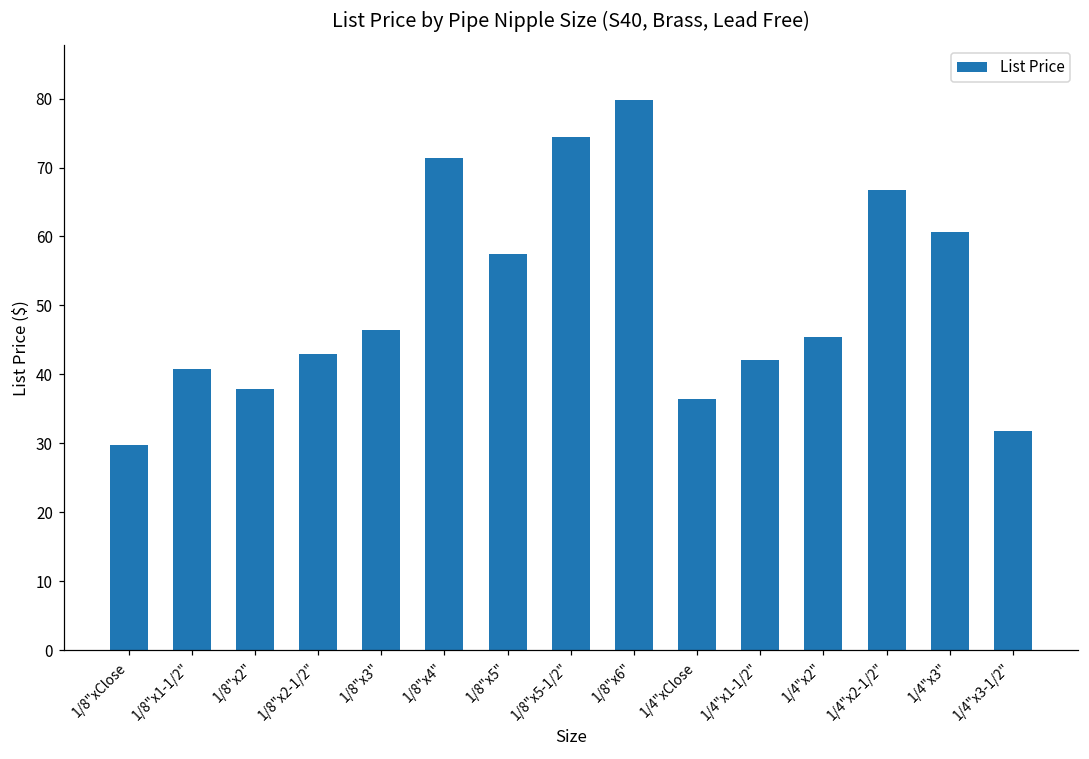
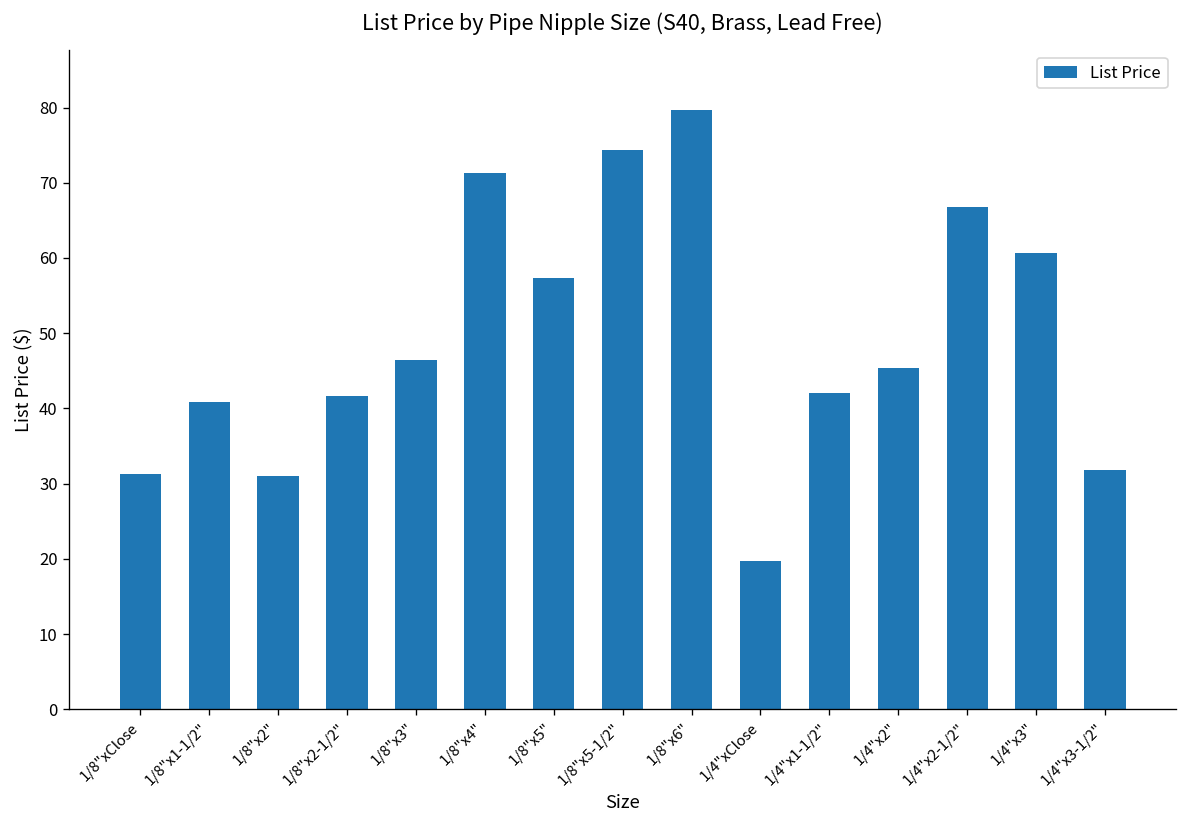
  {
-   "1/8\"xClose": 30,
+   "1/8\"xClose": 31,
    "1/8\"x1-1/2\"": 41,
-   "1/8\"x2\"": 38,
-   "1/8\"x2-1/2\"": 43,
+   "1/8\"x2\"": 31,
+   "1/8\"x2-1/2\"": 42,
    "1/8\"x3\"": 46,
    "1/8\"x4\"": 71,
    "1/8\"x5\"": 57,
    "1/8\"x5-1/2\"": 74,
    "1/8\"x6\"": 80,
-   "1/4\"xClose": 36,
+   "1/4\"xClose": 20,
    "1/4\"x1-1/2\"": 42,
    "1/4\"x2\"": 45,
    "1/4\"x2-1/2\"": 67,
    "1/4\"x3\"": 61,
    "1/4\"x3-1/2\"": 32
  }
